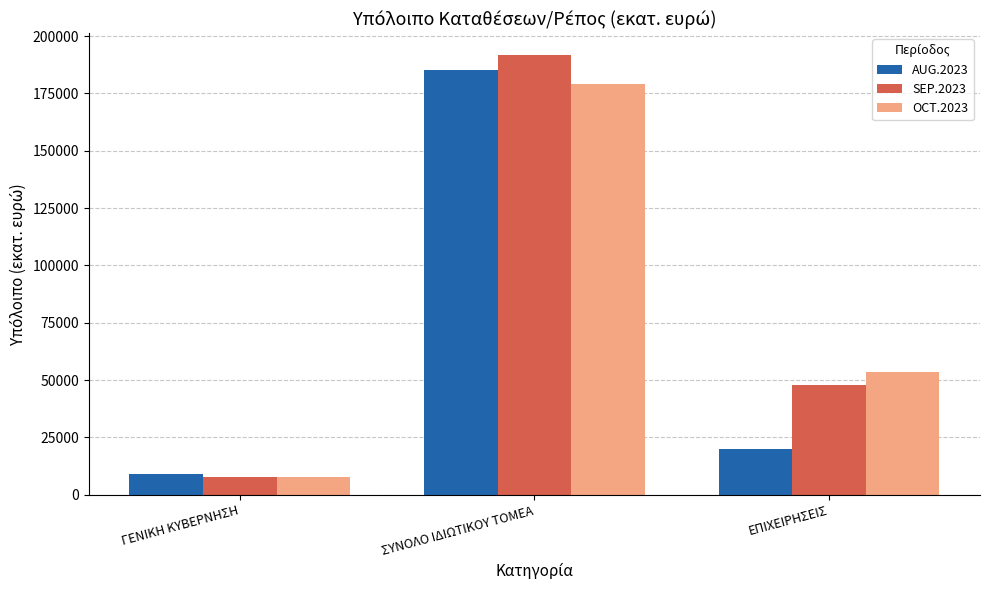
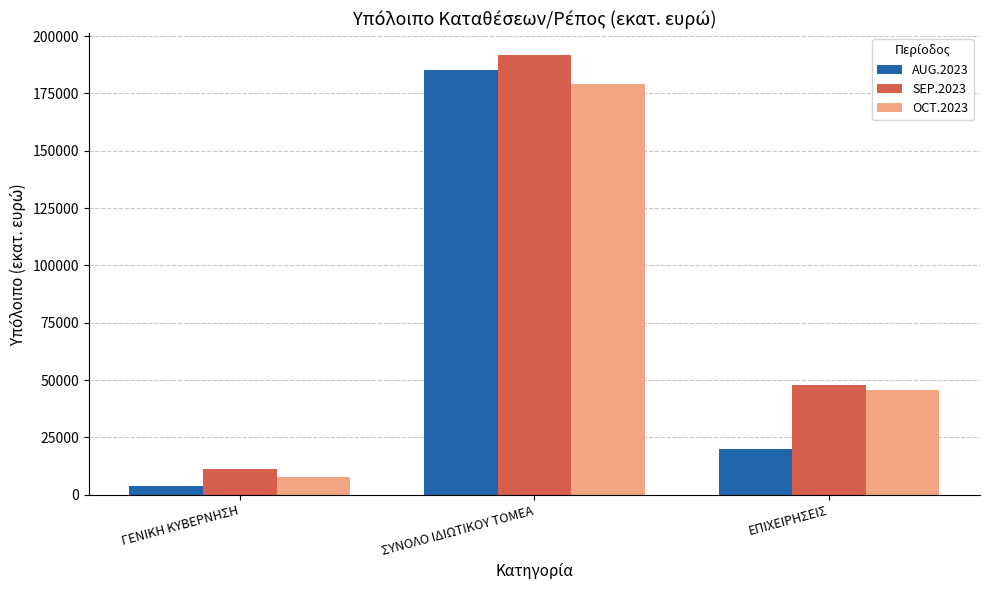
  {
    "AUG.2023": {
-     "ΓΕΝΙΚΗ ΚΥΒΕΡΝΗΣΗ": 9000,
+     "ΓΕΝΙΚΗ ΚΥΒΕΡΝΗΣΗ": 4000,
      "ΣΥΝΟΛΟ ΙΔΙΩΤΙΚΟΥ ΤΟΜΕΑ": 185000,
      "ΕΠΙΧΕΙΡΗΣΕΙΣ": 20000
    },
    "SEP.2023": {
-     "ΓΕΝΙΚΗ ΚΥΒΕΡΝΗΣΗ": 8000,
+     "ΓΕΝΙΚΗ ΚΥΒΕΡΝΗΣΗ": 11000,
      "ΣΥΝΟΛΟ ΙΔΙΩΤΙΚΟΥ ΤΟΜΕΑ": 192000,
      "ΕΠΙΧΕΙΡΗΣΕΙΣ": 48000
    },
    "OCT.2023": {
      "ΓΕΝΙΚΗ ΚΥΒΕΡΝΗΣΗ": 8000,
      "ΣΥΝΟΛΟ ΙΔΙΩΤΙΚΟΥ ΤΟΜΕΑ": 179000,
-     "ΕΠΙΧΕΙΡΗΣΕΙΣ": 53000
+     "ΕΠΙΧΕΙΡΗΣΕΙΣ": 46000
    }
  }
